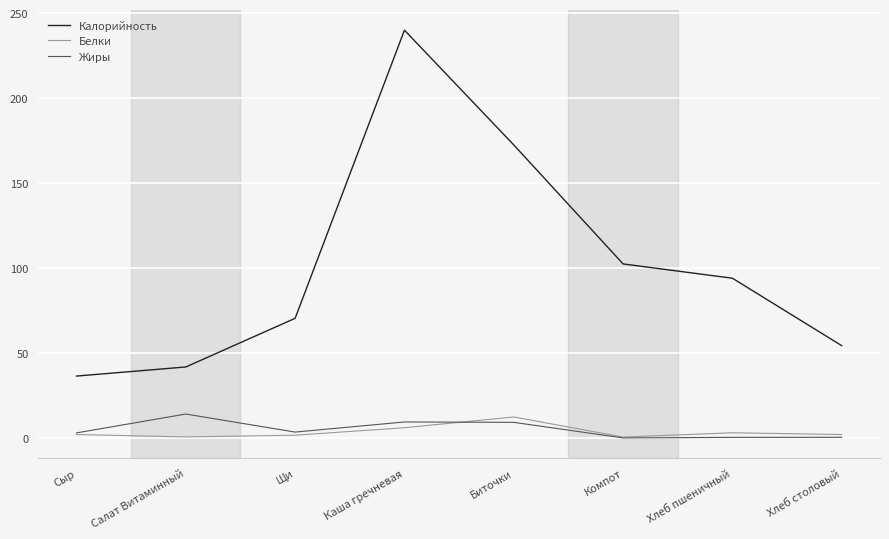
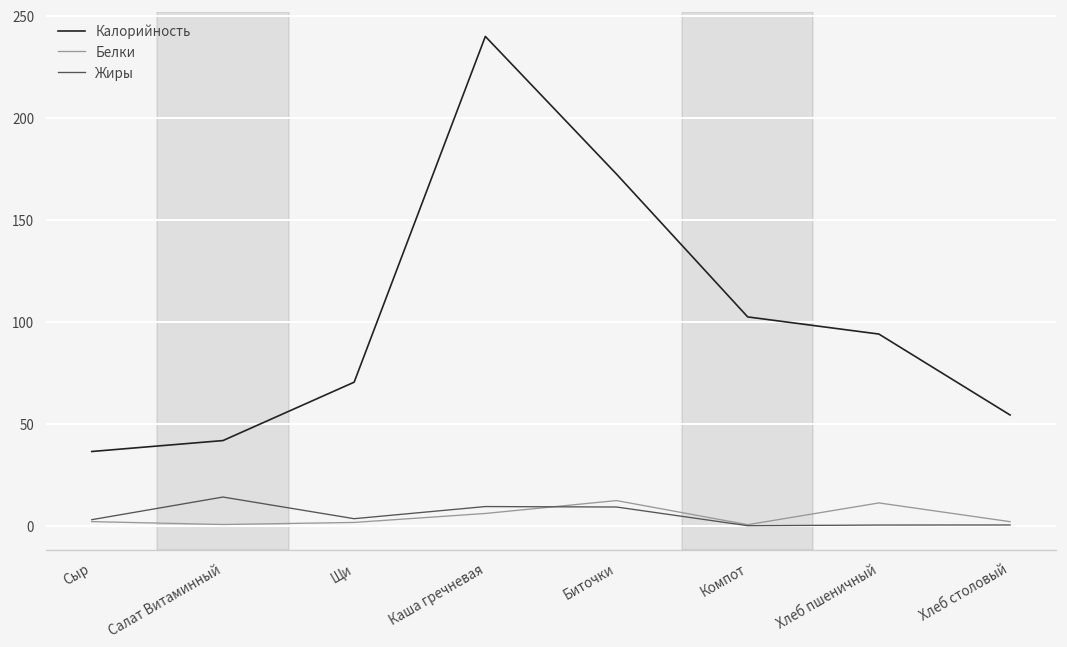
  {
    "Калорийность": {
      "Сыр": 36,
      "Салат Витаминный": 42,
      "Щи": 70,
      "Каша гречневая": 240,
      "Биточки": 172,
      "Компот": 102,
      "Хлеб пшеничный": 94,
      "Хлеб столовый": 54
    },
    "Белки": {
      "Салат Витаминный": 1,
      "Щи": 2,
      "Каша гречневая": 6,
      "Биточки": 12,
-     "Хлеб пшеничный": 3,
+     "Хлеб пшеничный": 11,
      "Хлеб столовый": 2
    },
    "Жиры": {
      "Салат Витаминный": 14,
      "Щи": 3,
      "Каша гречневая": 9,
      "Биточки": 9,
      "Хлеб пшеничный": 0,
      "Хлеб столовый": 0
    }
  }
